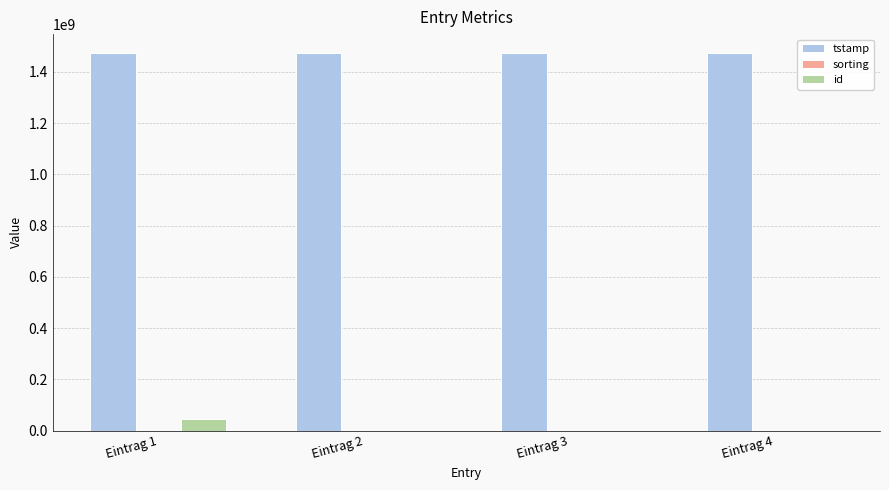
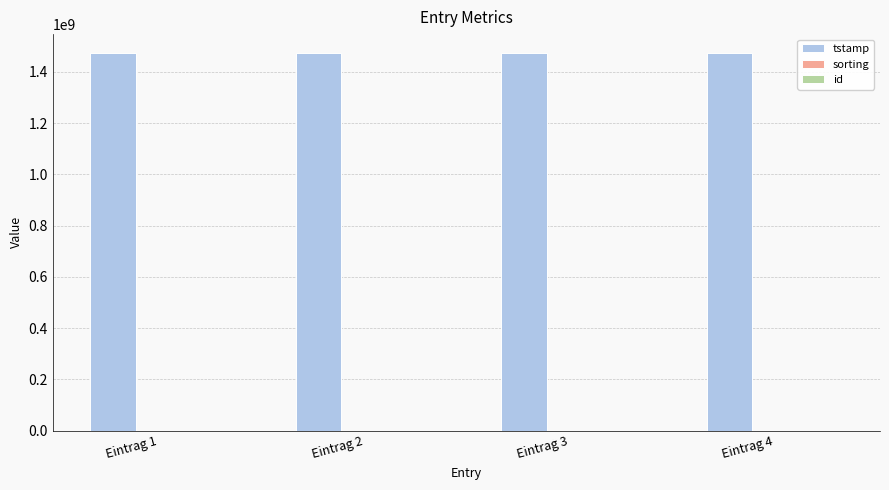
  {
    "tstamp": {
      "Eintrag 1": 1470000000,
      "Eintrag 2": 1470000000,
      "Eintrag 3": 1470000000,
      "Eintrag 4": 1470000000
    },
    "sorting": {
      "Eintrag 1": 0
    },
    "id": {
-     "Eintrag 1": 40000000,
+     "Eintrag 1": 0,
      "Eintrag 3": 0,
      "Eintrag 4": 0
    }
  }
